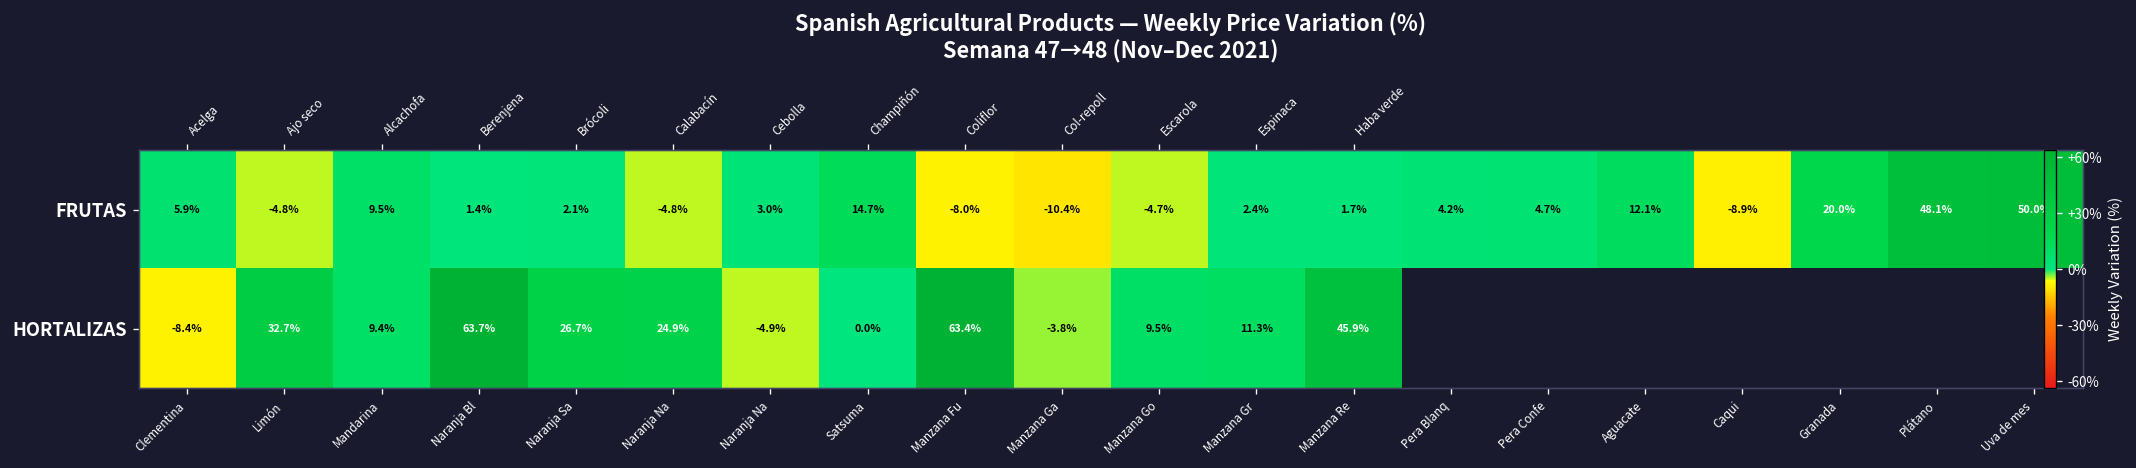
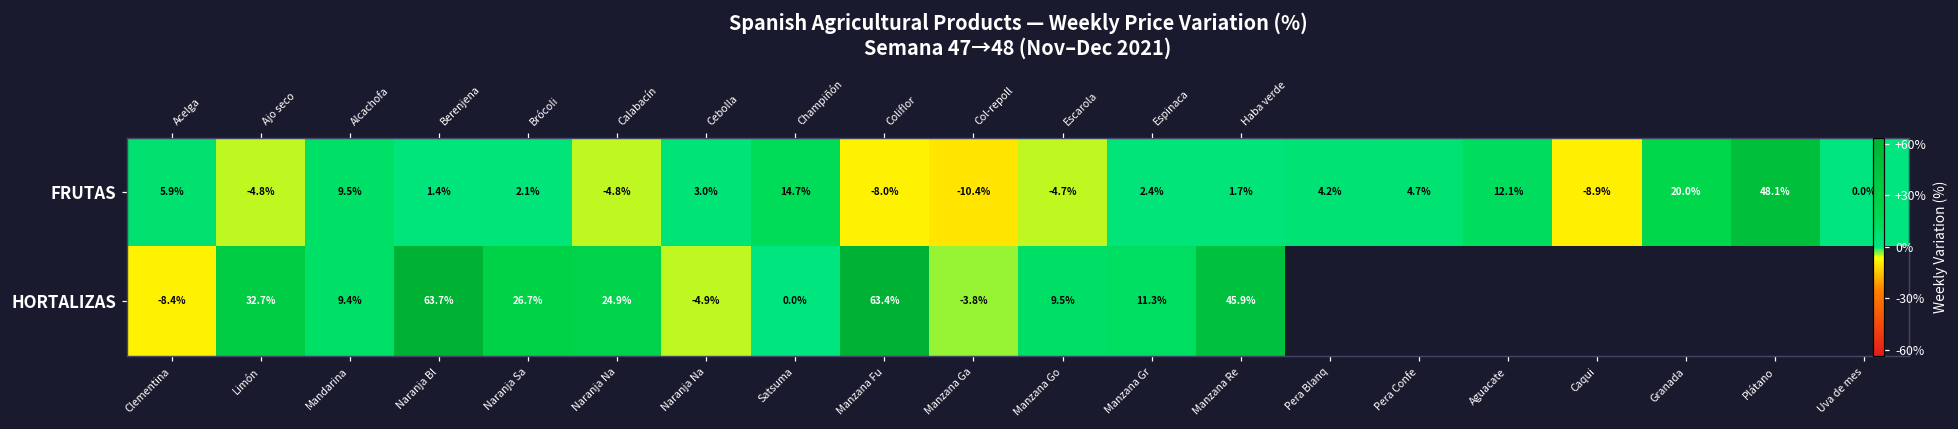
  {
    "FRUTAS": {
      "Clementina": "5.9%",
      "Limón": "-4.8%",
      "Mandarina": "9.5%",
      "Naranja Bl": "1.4%",
      "Naranja Sa": "2.1%",
      "Satsuma": "14.7%",
      "Manzana Fu": "-8.0%",
      "Manzana Ga": "-10.4%",
      "Manzana Go": "-4.7%",
      "Manzana Gr": "2.4%",
      "Manzana Re": "1.7%",
      "Pera Blanq": "4.2%",
      "Pera Confe": "4.7%",
      "Aguacate": "12.1%",
      "Caqui": "-8.9%",
      "Granada": "20.0%",
      "Plátano": "48.1%",
-     "Uva de mes": "50.0%"
+     "Uva de mes": "0.0%"
    },
    "HORTALIZAS": {
      "Clementina": "-8.4%",
      "Limón": "32.7%",
      "Mandarina": "9.4%",
      "Naranja Bl": "63.7%",
      "Naranja Sa": "26.7%",
      "Satsuma": "0.0%",
      "Manzana Fu": "63.4%",
      "Manzana Ga": "-3.8%",
      "Manzana Go": "9.5%",
      "Manzana Gr": "11.3%",
      "Manzana Re": "45.9%"
    }
  }
